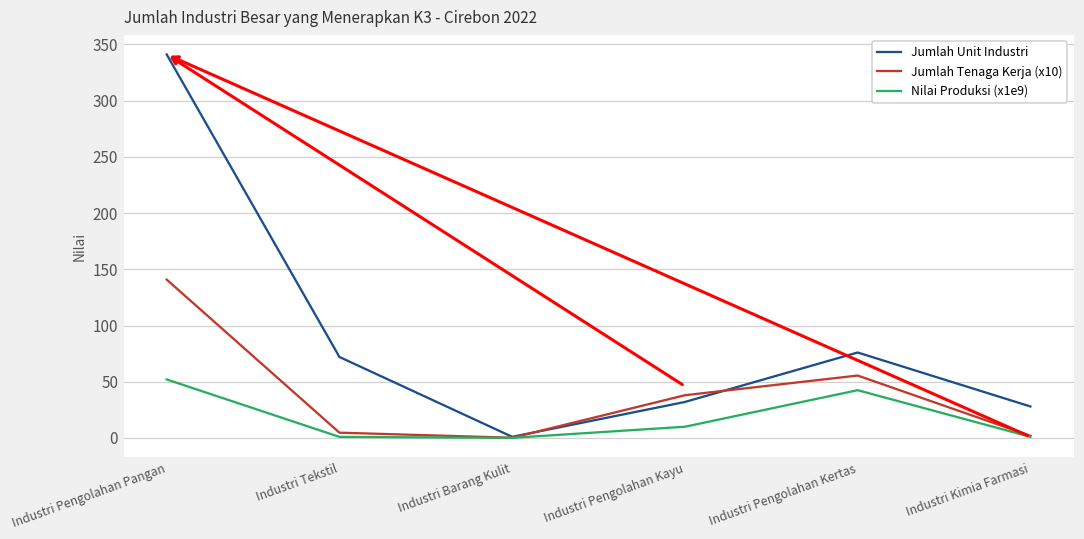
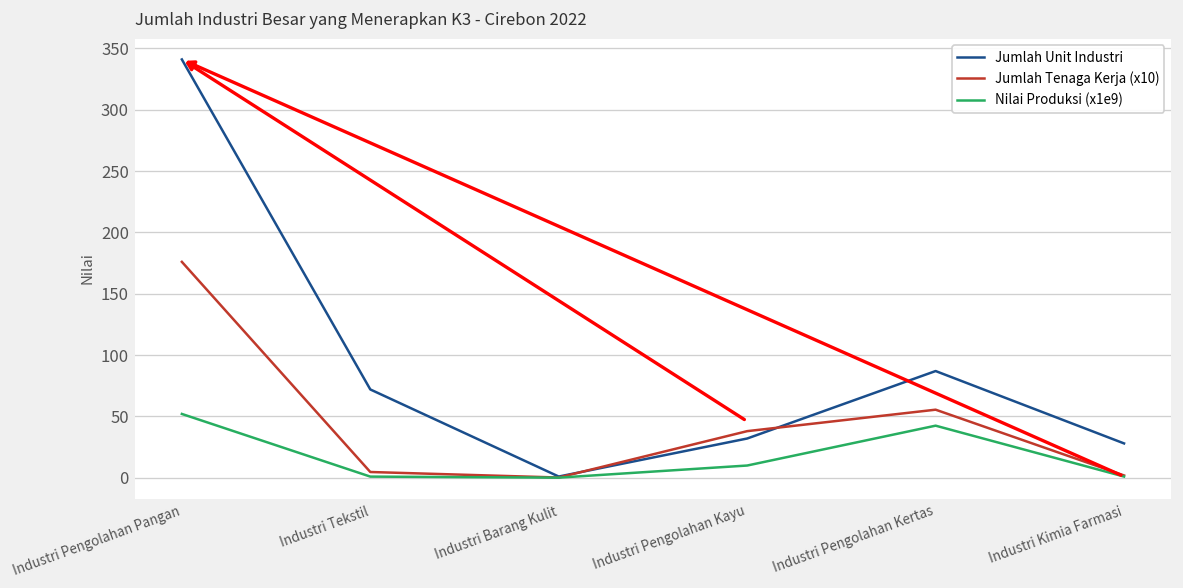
  {
    "Jumlah Unit Industri": {
      "Industri Pengolahan Pangan": 341,
      "Industri Tekstil": 72,
      "Industri Pengolahan Kayu": 32,
-     "Industri Pengolahan Kertas": 76,
+     "Industri Pengolahan Kertas": 87,
      "Industri Kimia Farmasi": 28
    },
    "Jumlah Tenaga Kerja (x10)": {
-     "Industri Pengolahan Pangan": 141,
+     "Industri Pengolahan Pangan": 176,
      "Industri Tekstil": 5,
      "Industri Pengolahan Kayu": 38,
      "Industri Pengolahan Kertas": 56
    },
    "Nilai Produksi (x1e9)": {
      "Industri Pengolahan Pangan": 52,
      "Industri Tekstil": 1,
      "Industri Pengolahan Kayu": 10,
      "Industri Pengolahan Kertas": 42
    }
  }
